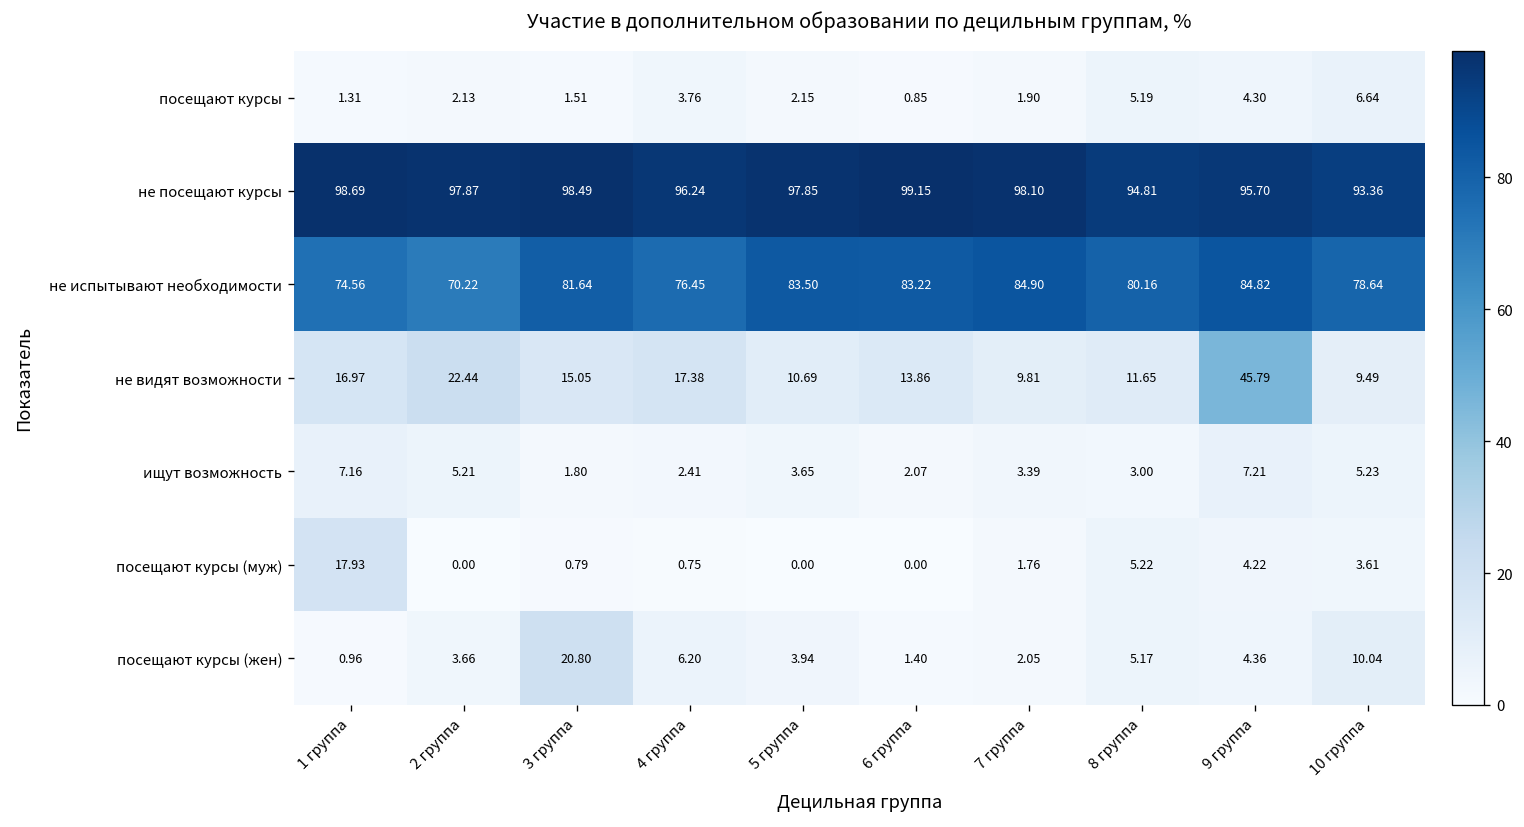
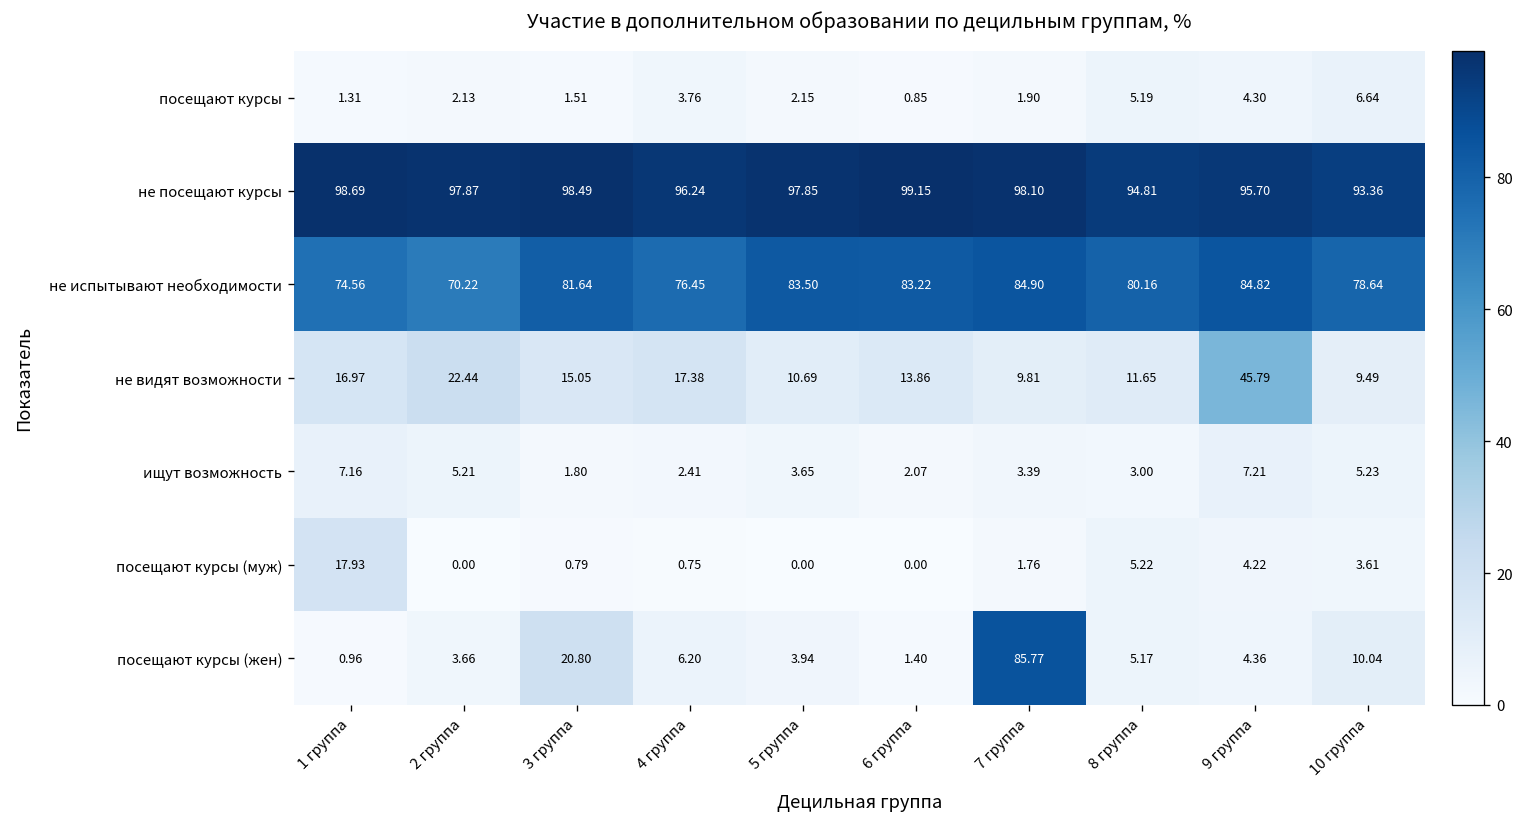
  {
    "посещают курсы": {
      "1 группа": 1.31,
      "2 группа": 2.13,
      "3 группа": 1.51,
      "4 группа": 3.76,
      "5 группа": 2.15,
      "6 группа": 0.85,
      "7 группа": 1.90,
      "8 группа": 5.19,
      "9 группа": 4.30,
      "10 группа": 6.64
    },
    "не посещают курсы": {
      "1 группа": 98.69,
      "2 группа": 97.87,
      "3 группа": 98.49,
      "4 группа": 96.24,
      "5 группа": 97.85,
      "6 группа": 99.15,
      "7 группа": 98.10,
      "8 группа": 94.81,
      "9 группа": 95.70,
      "10 группа": 93.36
    },
    "не испытывают необходимости": {
      "1 группа": 74.56,
      "2 группа": 70.22,
      "3 группа": 81.64,
      "4 группа": 76.45,
      "5 группа": 83.50,
      "6 группа": 83.22,
      "7 группа": 84.90,
      "8 группа": 80.16,
      "9 группа": 84.82,
      "10 группа": 78.64
    },
    "не видят возможности": {
      "1 группа": 16.97,
      "2 группа": 22.44,
      "3 группа": 15.05,
      "4 группа": 17.38,
      "5 группа": 10.69,
      "6 группа": 13.86,
      "7 группа": 9.81,
      "8 группа": 11.65,
      "9 группа": 45.79,
      "10 группа": 9.49
    },
    "ищут возможность": {
      "1 группа": 7.16,
      "2 группа": 5.21,
      "3 группа": 1.80,
      "4 группа": 2.41,
      "5 группа": 3.65,
      "6 группа": 2.07,
      "7 группа": 3.39,
      "8 группа": 3.00,
      "9 группа": 7.21,
      "10 группа": 5.23
    },
    "посещают курсы (муж)": {
      "1 группа": 17.93,
      "2 группа": 0.00,
      "3 группа": 0.79,
      "4 группа": 0.75,
      "5 группа": 0.00,
      "6 группа": 0.00,
      "7 группа": 1.76,
      "8 группа": 5.22,
      "9 группа": 4.22,
      "10 группа": 3.61
    },
    "посещают курсы (жен)": {
      "1 группа": 0.96,
      "2 группа": 3.66,
      "3 группа": 20.80,
      "4 группа": 6.20,
      "5 группа": 3.94,
      "6 группа": 1.40,
-     "7 группа": 2.05,
+     "7 группа": 85.77,
      "8 группа": 5.17,
      "9 группа": 4.36,
      "10 группа": 10.04
    }
  }
